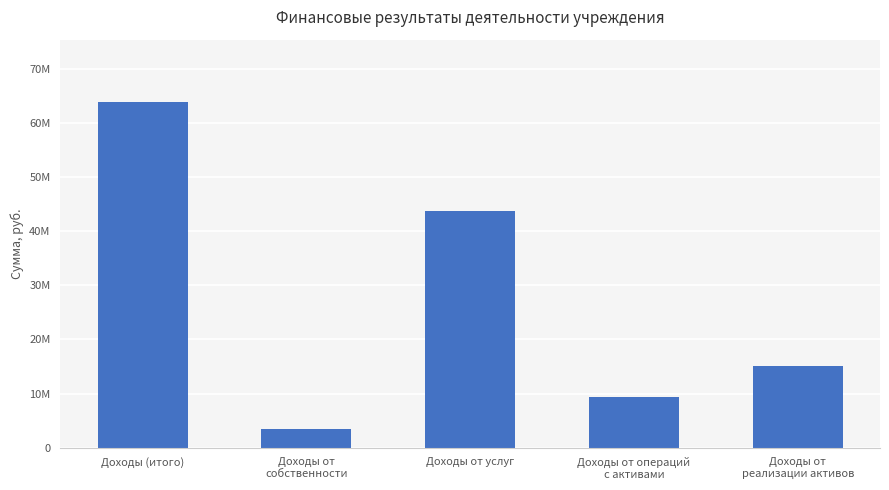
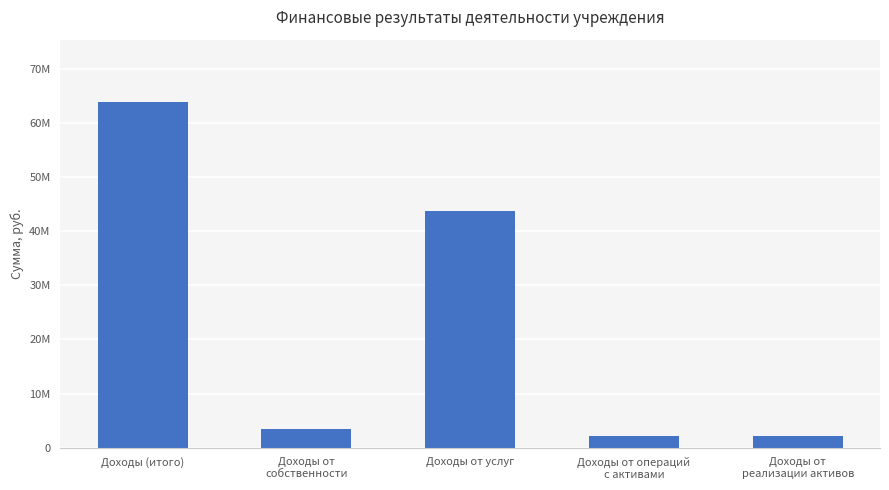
  {
    "Доходы (итого)": 64000000,
    "Доходы от собственности": 3000000,
    "Доходы от услуг": 44000000,
-   "Доходы от операций с активами": 9000000,
-   "Доходы от реализации активов": 15000000
+   "Доходы от операций с активами": 2000000,
+   "Доходы от реализации активов": 2000000
  }
